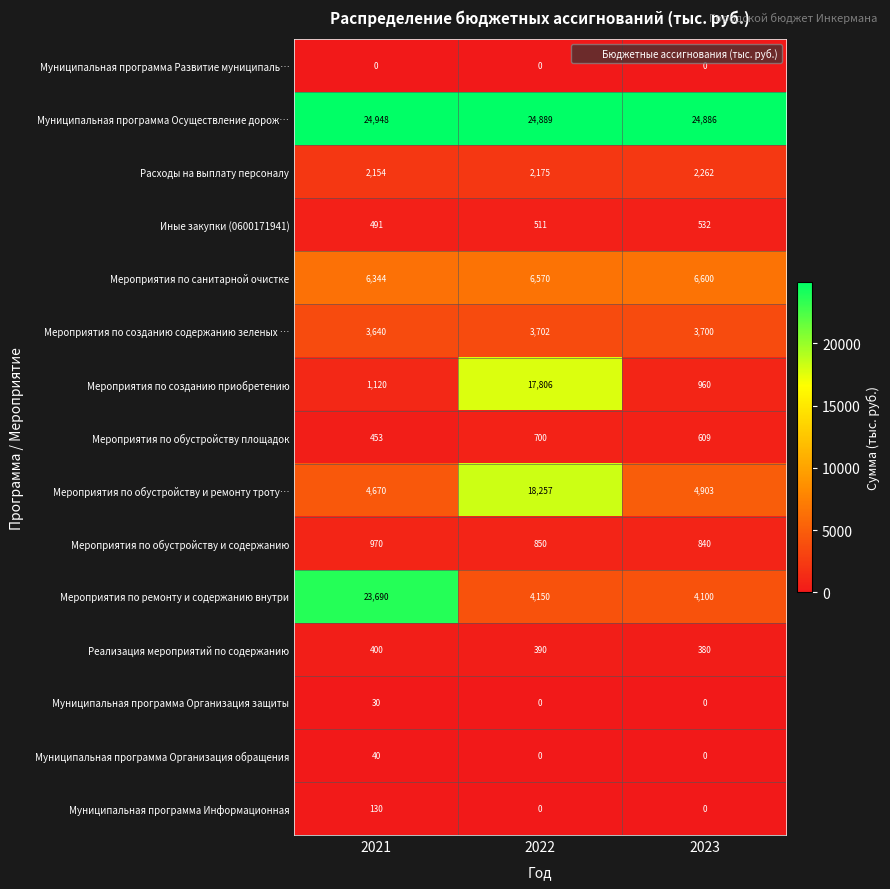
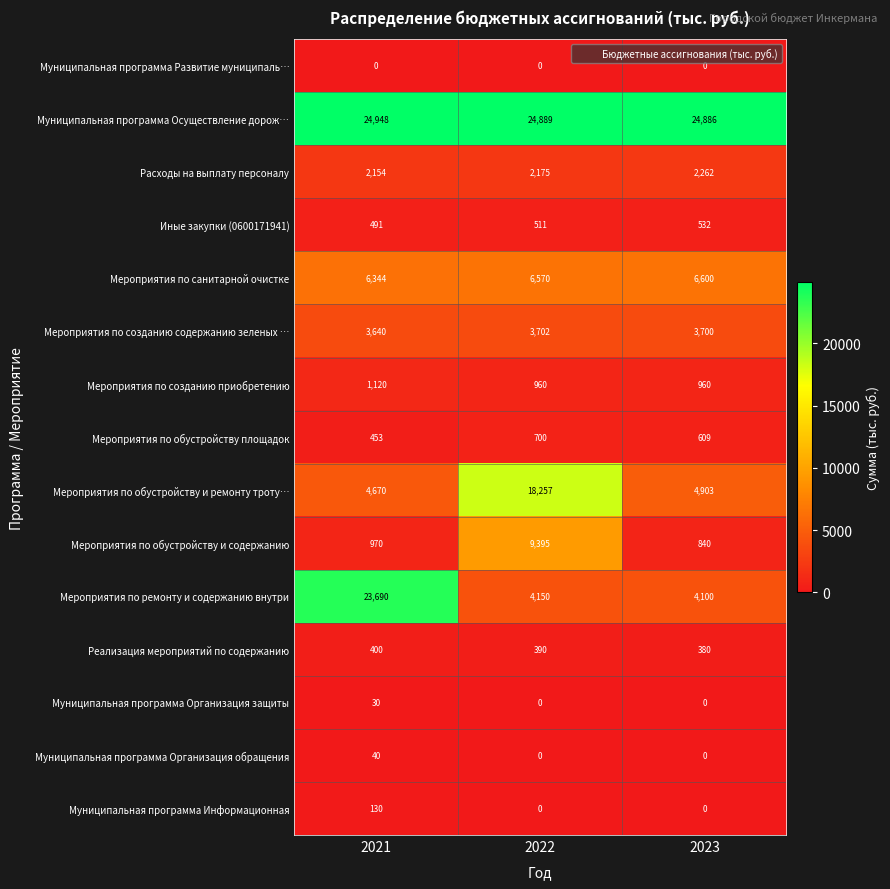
  {
    "Муниципальная программа Развитие муниципаль…": {
      "2021": "0",
      "2022": "0"
    },
    "Муниципальная программа Осуществление дорож…": {
      "2021": "24,948",
      "2022": "24,889",
      "2023": "24,886"
    },
    "Расходы на выплату персоналу": {
      "2021": "2,154",
      "2022": "2,175",
      "2023": "2,262"
    },
    "Иные закупки (0600171941)": {
      "2021": "491",
      "2022": "511",
      "2023": "532"
    },
    "Мероприятия по санитарной очистке": {
      "2021": "6,344",
      "2022": "6,570",
      "2023": "6,600"
    },
    "Мероприятия по созданию содержанию зеленых …": {
      "2021": "3,640",
      "2022": "3,702",
      "2023": "3,700"
    },
    "Мероприятия по созданию приобретению": {
      "2021": "1,120",
-     "2022": "17,806",
+     "2022": "960",
      "2023": "960"
    },
    "Мероприятия по обустройству площадок": {
      "2021": "453",
      "2022": "700",
      "2023": "609"
    },
    "Мероприятия по обустройству и ремонту троту…": {
      "2021": "4,670",
      "2022": "18,257",
      "2023": "4,903"
    },
    "Мероприятия по обустройству и содержанию": {
      "2021": "970",
-     "2022": "850",
+     "2022": "9,395",
      "2023": "840"
    },
    "Мероприятия по ремонту и содержанию внутри": {
      "2021": "23,690",
      "2022": "4,150",
      "2023": "4,100"
    },
    "Реализация мероприятий по содержанию": {
      "2021": "400",
      "2022": "390",
      "2023": "380"
    },
    "Муниципальная программа Организация защиты": {
      "2021": "30",
      "2022": "0",
      "2023": "0"
    },
    "Муниципальная программа Организация обращения": {
      "2021": "40",
      "2022": "0",
      "2023": "0"
    },
    "Муниципальная программа Информационная": {
      "2021": "130",
      "2022": "0",
      "2023": "0"
    }
  }
